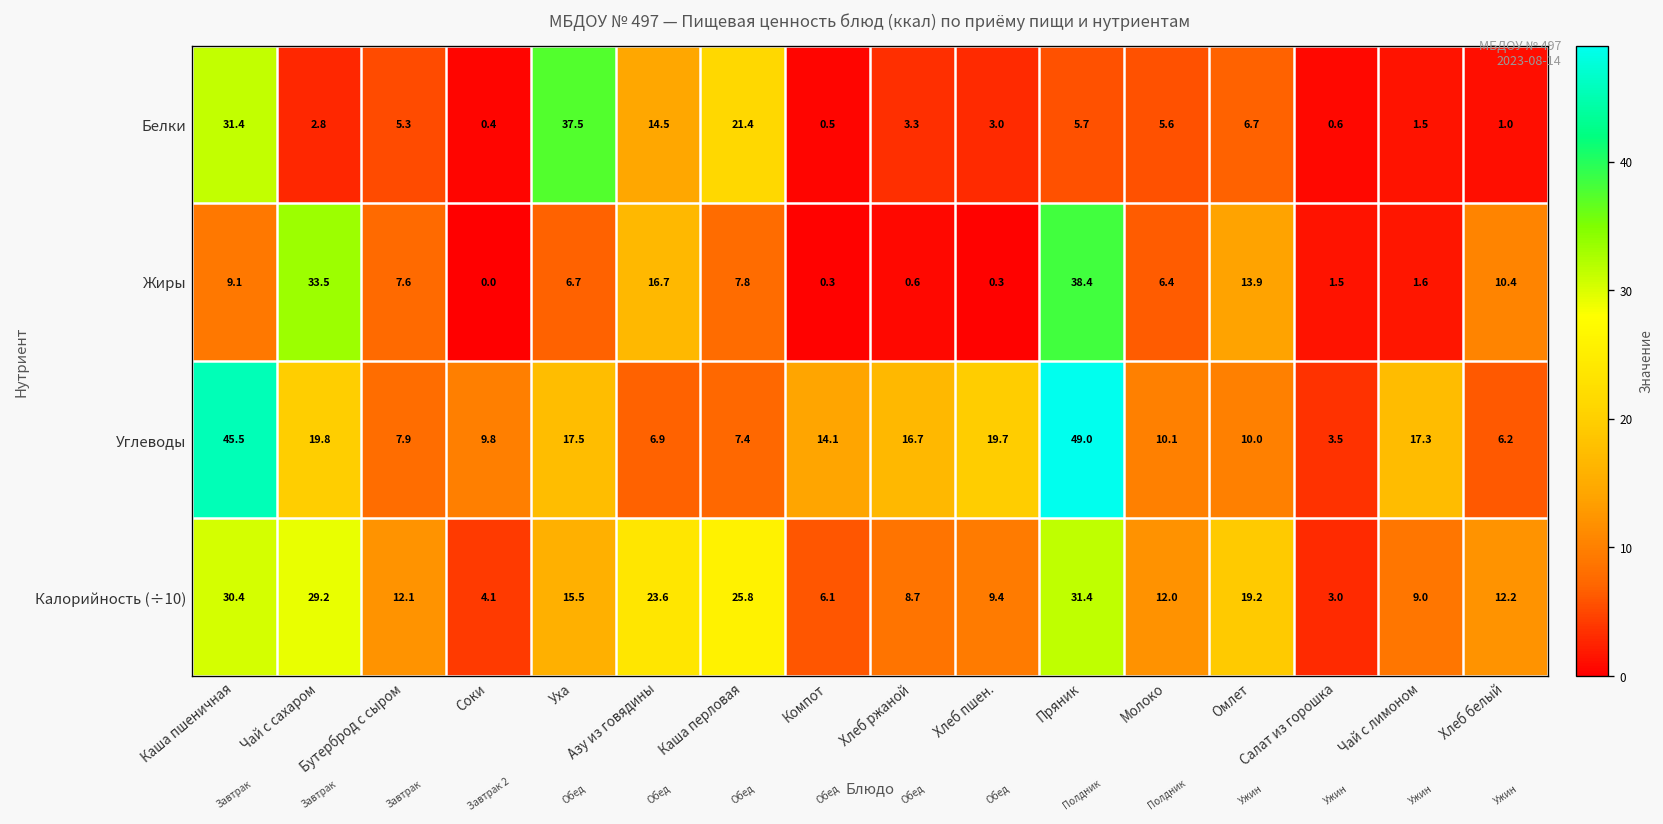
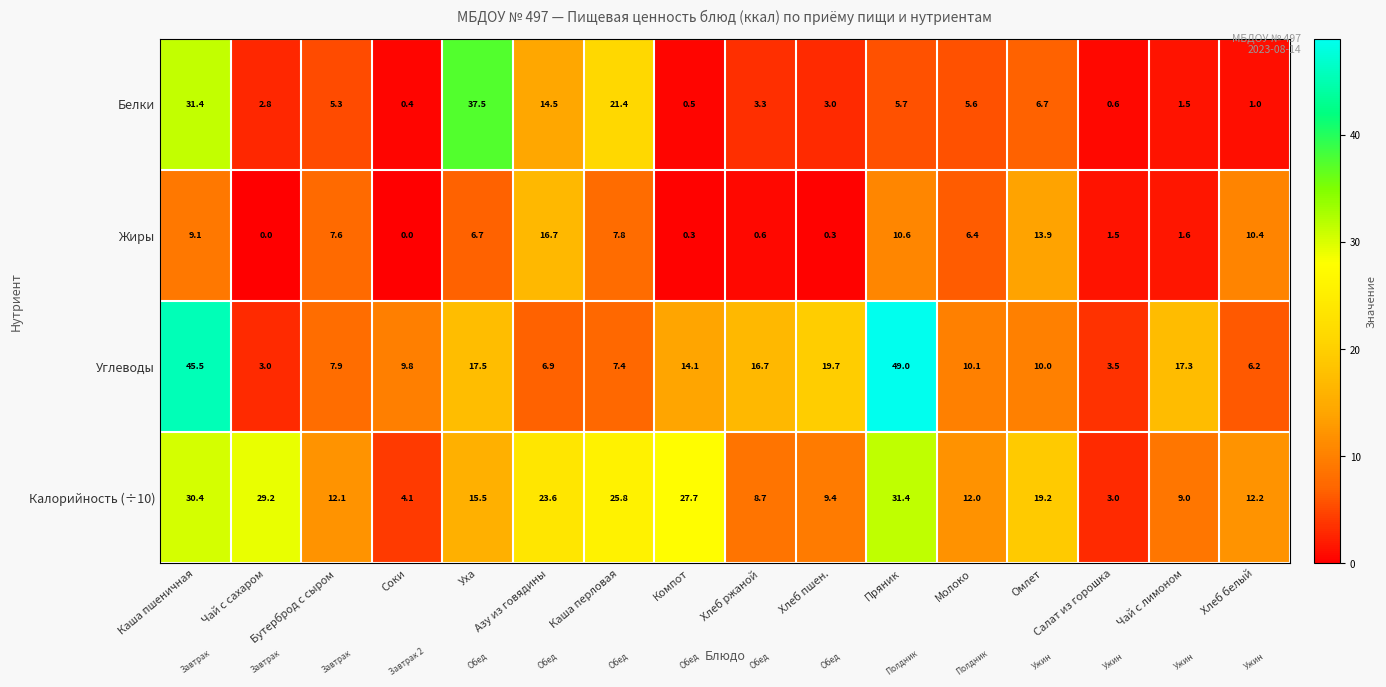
  {
    "Белки": {
      "Каша пшеничная": 31.4,
      "Чай с сахаром": 2.8,
      "Бутерброд с сыром": 5.3,
      "Соки": 0.4,
      "Уха": 37.5,
      "Азу из говядины": 14.5,
      "Каша перловая": 21.4,
      "Компот": 0.5,
      "Хлеб ржаной": 3.3,
      "Хлеб пшен.": 3.0,
      "Пряник": 5.7,
      "Молоко": 5.6,
      "Омлет": 6.7,
      "Салат из горошка": 0.6,
      "Чай с лимоном": 1.5
    },
    "Жиры": {
      "Каша пшеничная": 9.1,
-     "Чай с сахаром": 33.5,
+     "Чай с сахаром": 0.0,
      "Бутерброд с сыром": 7.6,
      "Соки": 0.0,
      "Уха": 6.7,
      "Азу из говядины": 16.7,
      "Каша перловая": 7.8,
      "Компот": 0.3,
      "Хлеб ржаной": 0.6,
      "Хлеб пшен.": 0.3,
-     "Пряник": 38.4,
+     "Пряник": 10.6,
      "Молоко": 6.4,
      "Омлет": 13.9,
      "Салат из горошка": 1.5,
      "Чай с лимоном": 1.6,
      "Хлеб белый": 10.4
    },
    "Углеводы": {
      "Каша пшеничная": 45.5,
-     "Чай с сахаром": 19.8,
+     "Чай с сахаром": 3.0,
      "Бутерброд с сыром": 7.9,
      "Соки": 9.8,
      "Уха": 17.5,
      "Азу из говядины": 6.9,
      "Каша перловая": 7.4,
      "Компот": 14.1,
      "Хлеб ржаной": 16.7,
      "Хлеб пшен.": 19.7,
      "Пряник": 49.0,
      "Молоко": 10.1,
      "Омлет": 10.0,
      "Салат из горошка": 3.5,
      "Чай с лимоном": 17.3,
      "Хлеб белый": 6.2
    },
    "Калорийность (÷10)": {
      "Каша пшеничная": 30.4,
      "Чай с сахаром": 29.2,
      "Бутерброд с сыром": 12.1,
      "Соки": 4.1,
      "Уха": 15.5,
      "Азу из говядины": 23.6,
      "Каша перловая": 25.8,
-     "Компот": 6.1,
+     "Компот": 27.7,
      "Хлеб ржаной": 8.7,
      "Хлеб пшен.": 9.4,
      "Пряник": 31.4,
      "Молоко": 12.0,
      "Омлет": 19.2,
      "Салат из горошка": 3.0,
      "Чай с лимоном": 9.0,
      "Хлеб белый": 12.2
    }
  }
